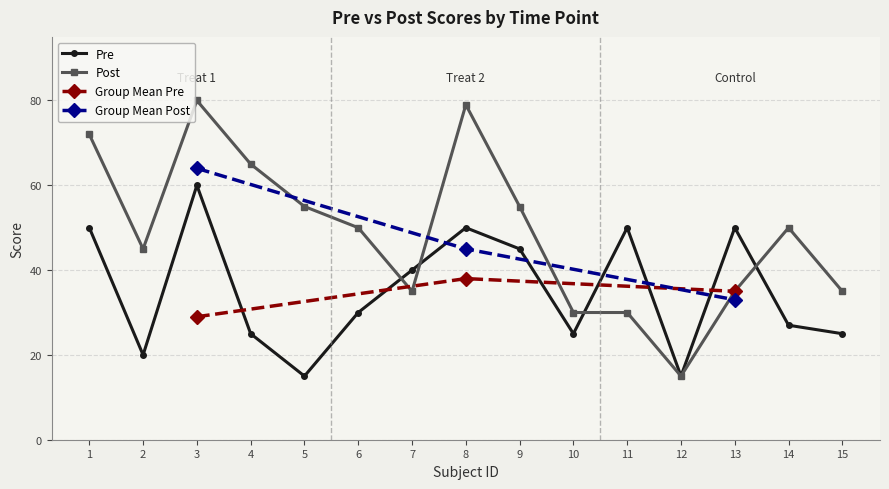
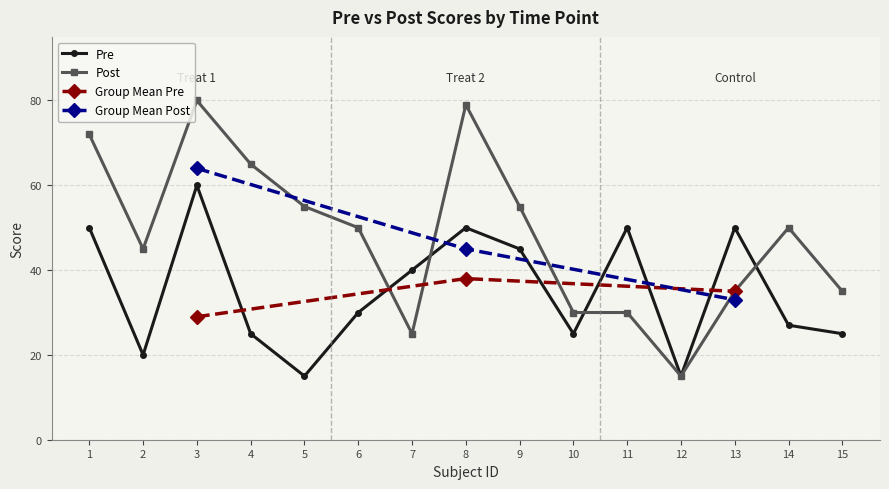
  {
    "Pre": {
      "1": 50,
      "2": 20,
      "3": 60,
      "4": 25,
      "5": 15,
      "6": 30,
      "7": 40,
      "8": 50,
      "9": 45,
      "10": 25,
      "11": 50,
      "13": 50,
      "14": 27,
      "15": 25
    },
    "Post": {
      "1": 72,
      "2": 45,
      "4": 65,
      "5": 55,
      "6": 50,
-     "7": 35,
+     "7": 25,
      "9": 55,
      "10": 30,
      "11": 30,
      "14": 50,
      "15": 35
    },
    "Group Mean Pre": {
      "3": 29,
      "8": 38
    },
    "Group Mean Post": {
      "3": 64,
      "8": 45,
      "13": 33
    }
  }
